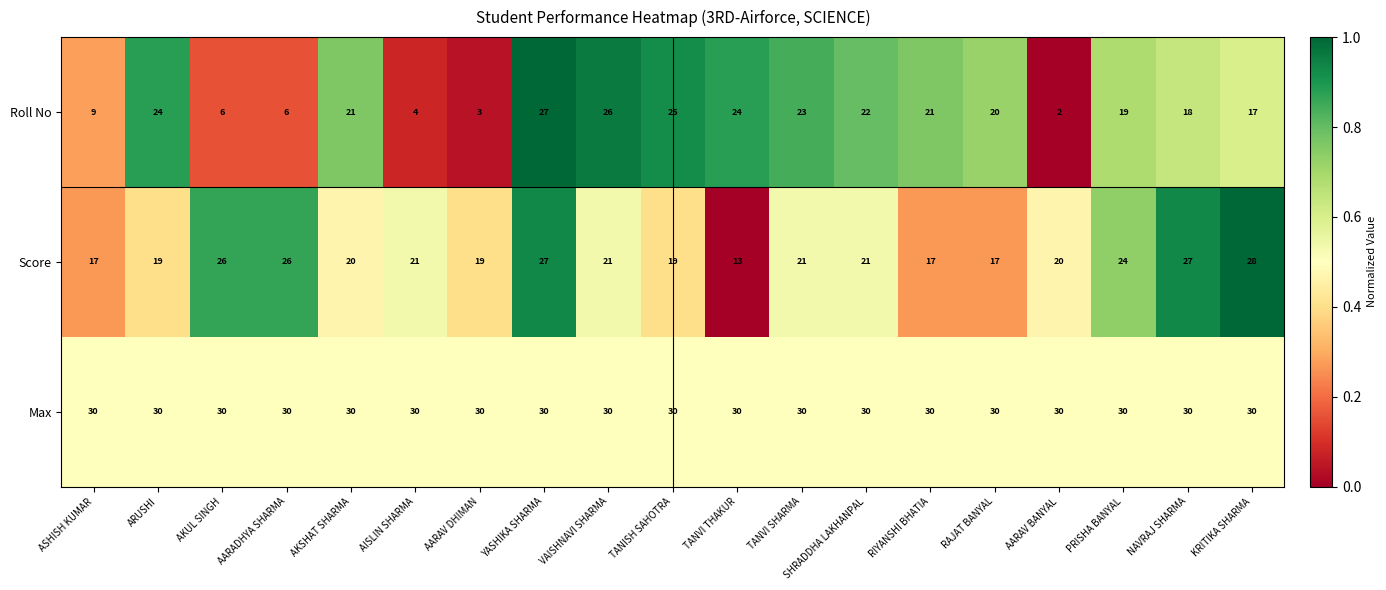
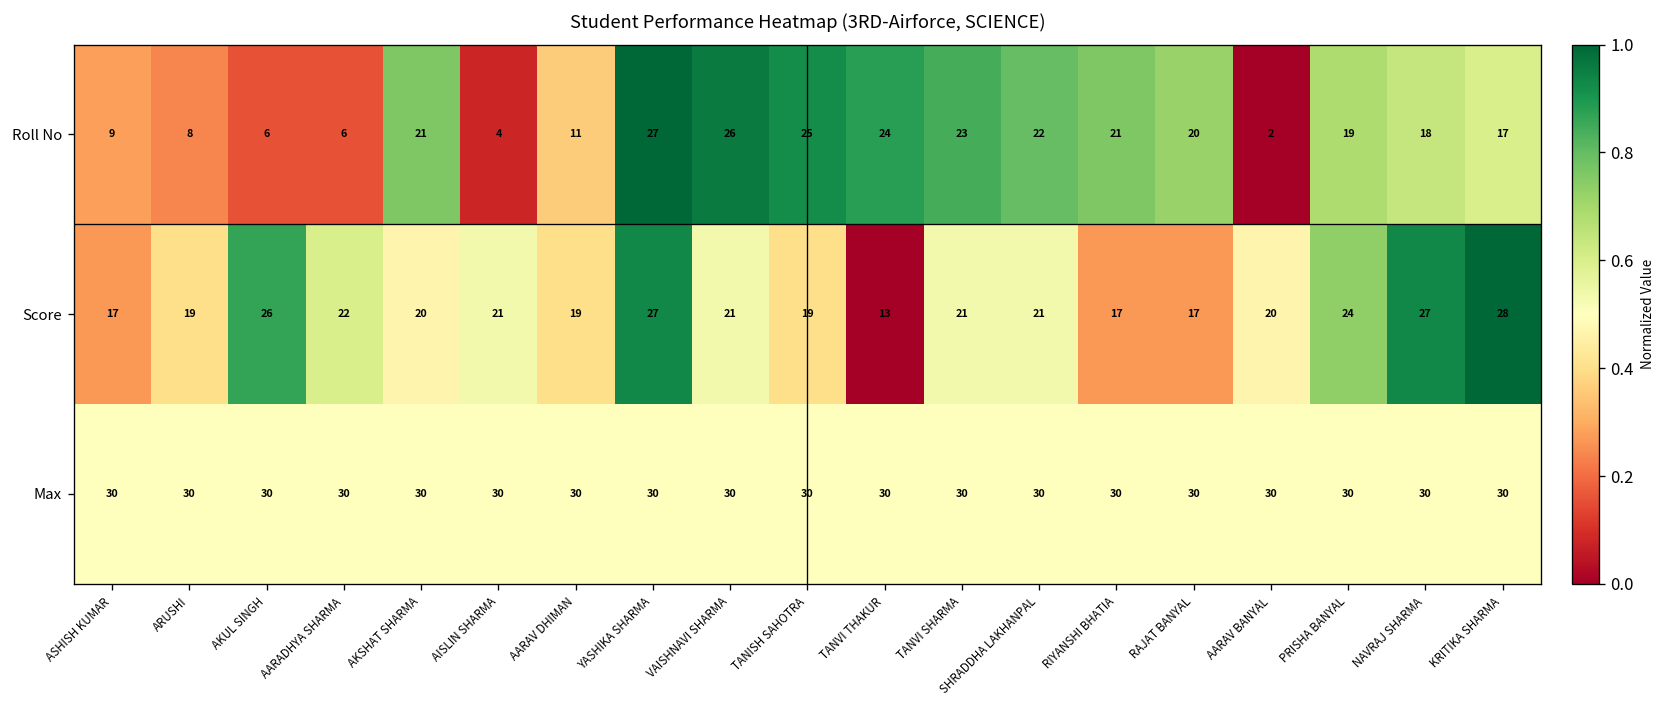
  {
    "Roll No": {
      "ASHISH KUMAR": 9,
-     "ARUSHI": 24,
+     "ARUSHI": 8,
      "AKUL SINGH": 6,
      "AARADHYA SHARMA": 6,
      "AKSHAT SHARMA": 21,
      "AISLIN SHARMA": 4,
-     "AARAV DHIMAN": 3,
+     "AARAV DHIMAN": 11,
      "YASHIKA SHARMA": 27,
      "VAISHNAVI SHARMA": 26,
      "TANISH SAHOTRA": 25,
      "TANVI THAKUR": 24,
      "TANVI SHARMA": 23,
      "SHRADDHA LAKHANPAL": 22,
      "RIYANSHI BHATIA": 21,
      "RAJAT BANYAL": 20,
      "AARAV BANYAL": 2,
      "PRISHA BANYAL": 19,
      "NAVRAJ SHARMA": 18,
      "KRITIKA SHARMA": 17
    },
    "Score": {
      "ASHISH KUMAR": 17,
      "ARUSHI": 19,
      "AKUL SINGH": 26,
-     "AARADHYA SHARMA": 26,
+     "AARADHYA SHARMA": 22,
      "AKSHAT SHARMA": 20,
      "AISLIN SHARMA": 21,
      "AARAV DHIMAN": 19,
      "YASHIKA SHARMA": 27,
      "VAISHNAVI SHARMA": 21,
      "TANISH SAHOTRA": 19,
      "TANVI THAKUR": 13,
      "TANVI SHARMA": 21,
      "SHRADDHA LAKHANPAL": 21,
      "RIYANSHI BHATIA": 17,
      "RAJAT BANYAL": 17,
      "AARAV BANYAL": 20,
      "PRISHA BANYAL": 24,
      "NAVRAJ SHARMA": 27,
      "KRITIKA SHARMA": 28
    },
    "Max": {
      "ASHISH KUMAR": 30,
      "ARUSHI": 30,
      "AKUL SINGH": 30,
      "AARADHYA SHARMA": 30,
      "AKSHAT SHARMA": 30,
      "AISLIN SHARMA": 30,
      "AARAV DHIMAN": 30,
      "YASHIKA SHARMA": 30,
      "VAISHNAVI SHARMA": 30,
      "TANISH SAHOTRA": 30,
      "TANVI THAKUR": 30,
      "TANVI SHARMA": 30,
      "SHRADDHA LAKHANPAL": 30,
      "RIYANSHI BHATIA": 30,
      "RAJAT BANYAL": 30,
      "AARAV BANYAL": 30,
      "PRISHA BANYAL": 30,
      "NAVRAJ SHARMA": 30,
      "KRITIKA SHARMA": 30
    }
  }
